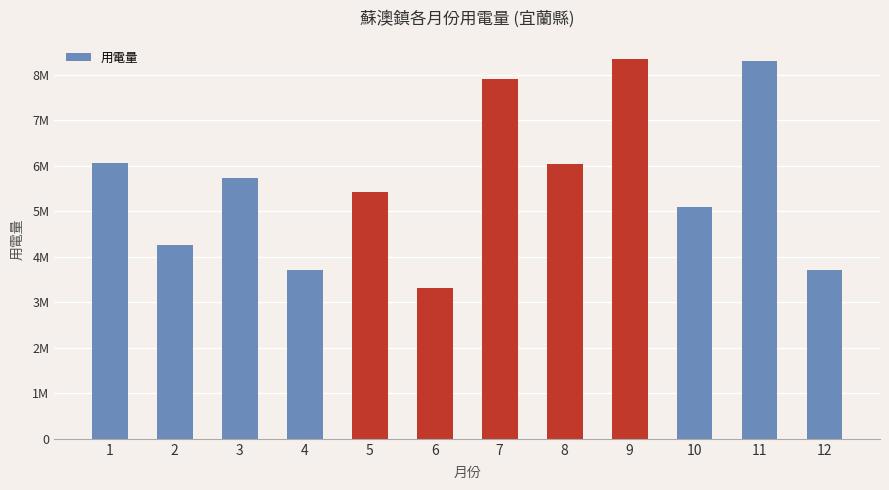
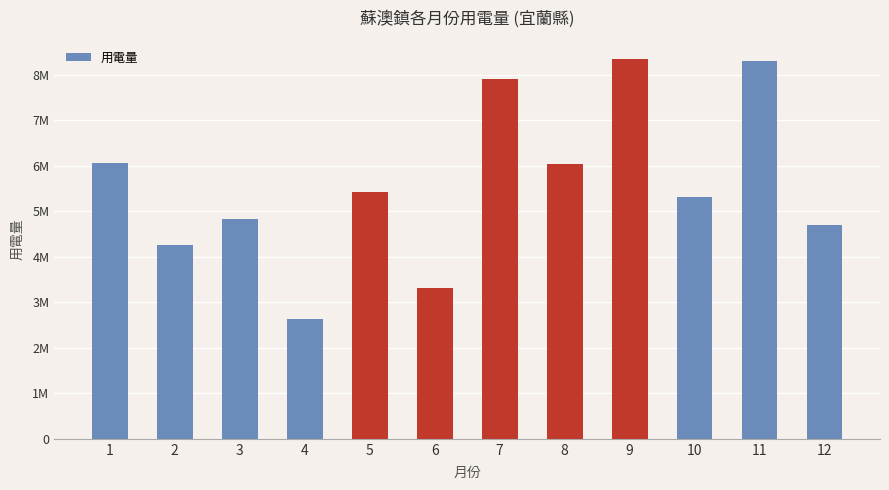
  {
    "1": 6100000,
    "2": 4300000,
-   "3": 5700000,
-   "4": 3700000,
+   "3": 4800000,
+   "4": 2600000,
    "5": 5400000,
    "6": 3300000,
    "7": 7900000,
    "8": 6000000,
    "9": 8300000,
-   "10": 5100000,
+   "10": 5300000,
    "11": 8300000,
-   "12": 3700000
+   "12": 4700000
  }
